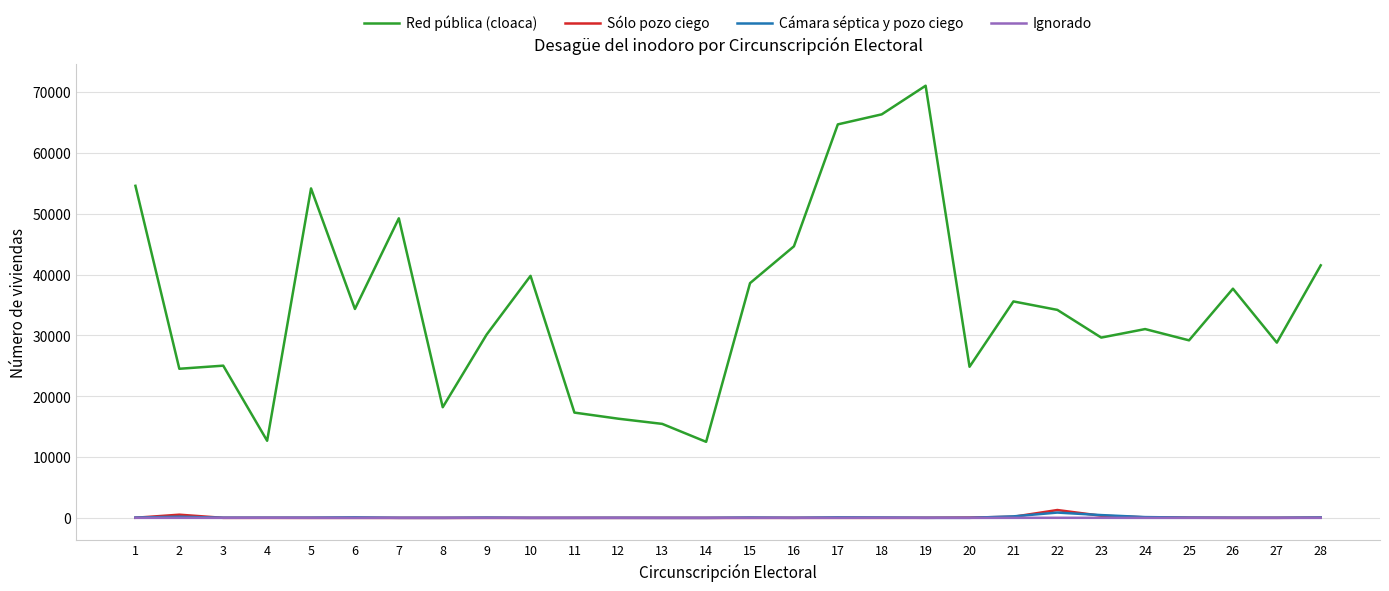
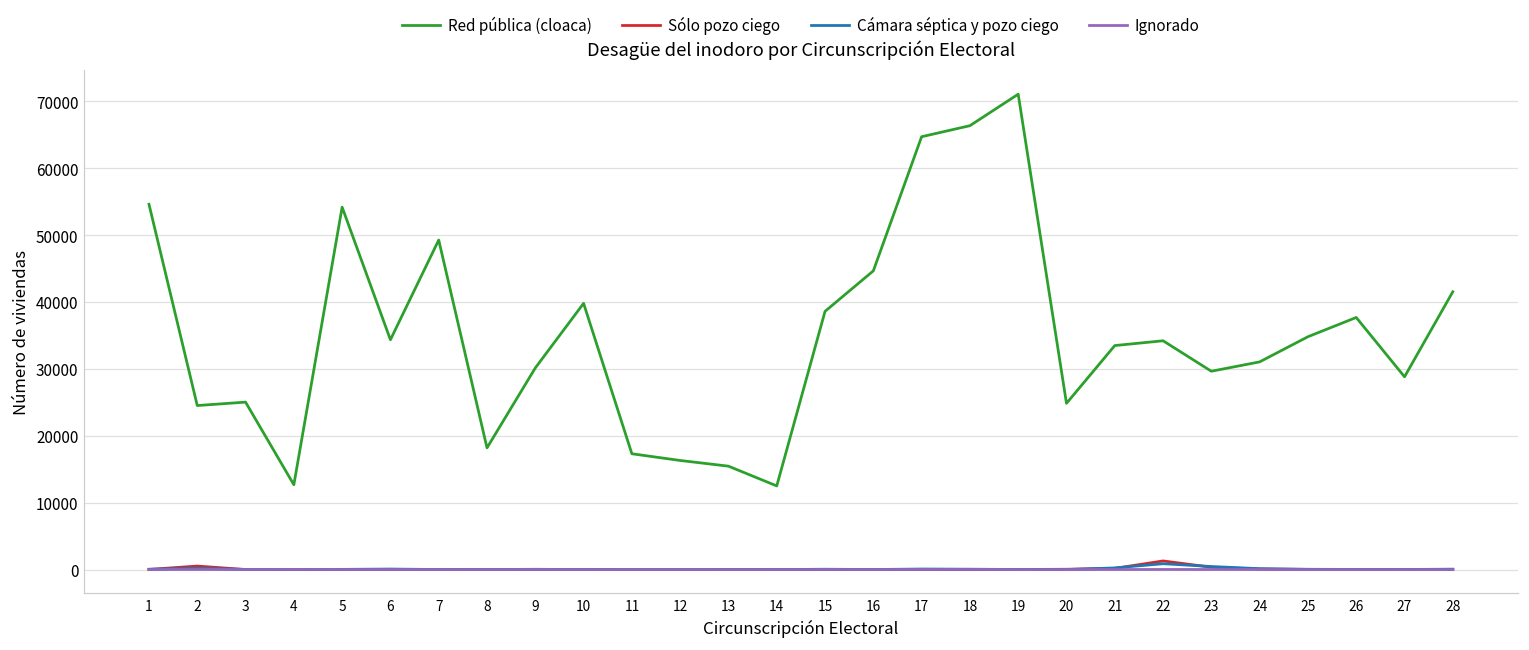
  {
    "Red pública (cloaca)": {
      "1": 55000,
      "2": 25000,
      "3": 25000,
      "4": 13000,
      "5": 54000,
      "6": 34000,
      "7": 49000,
      "8": 18000,
      "9": 30000,
      "10": 40000,
      "11": 17000,
      "12": 16000,
      "13": 15000,
      "14": 13000,
      "15": 39000,
      "16": 45000,
      "17": 65000,
      "18": 66000,
      "19": 71000,
      "20": 25000,
-     "21": 36000,
+     "21": 33000,
      "22": 34000,
      "23": 30000,
      "24": 31000,
-     "25": 29000,
+     "25": 35000,
      "26": 38000,
      "27": 29000,
      "28": 42000
    },
    "Ignorado": {
      "22": 0
    }
  }
